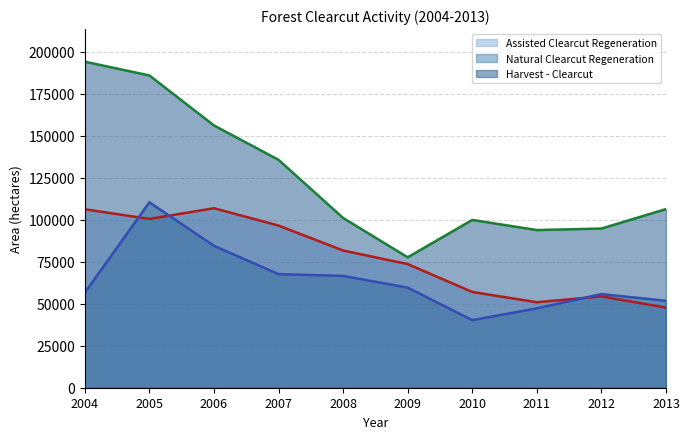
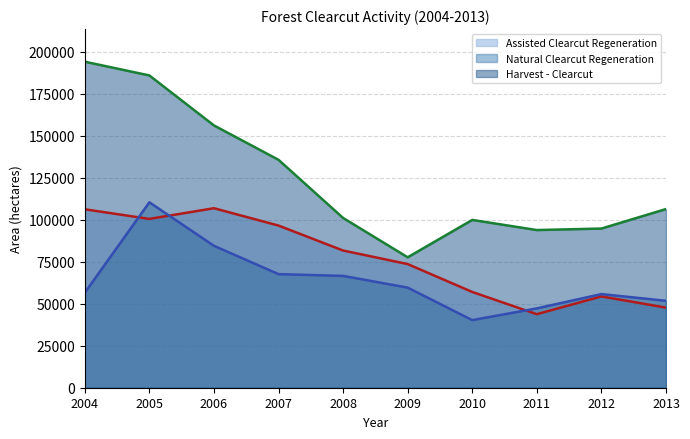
  {
    "Assisted Clearcut Regeneration": {
      "2004": 106000,
      "2005": 100000,
      "2006": 107000,
      "2007": 97000,
      "2008": 82000,
      "2009": 74000,
      "2010": 57000,
-     "2011": 51000,
+     "2011": 44000,
      "2013": 48000
    }
  }
